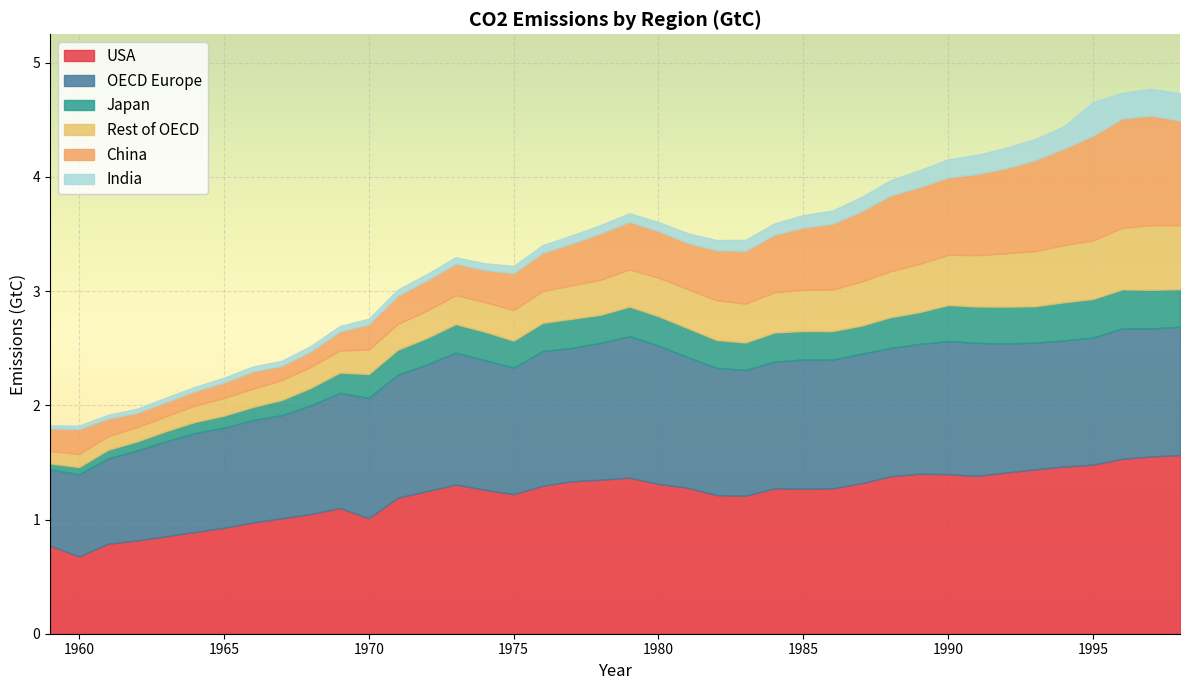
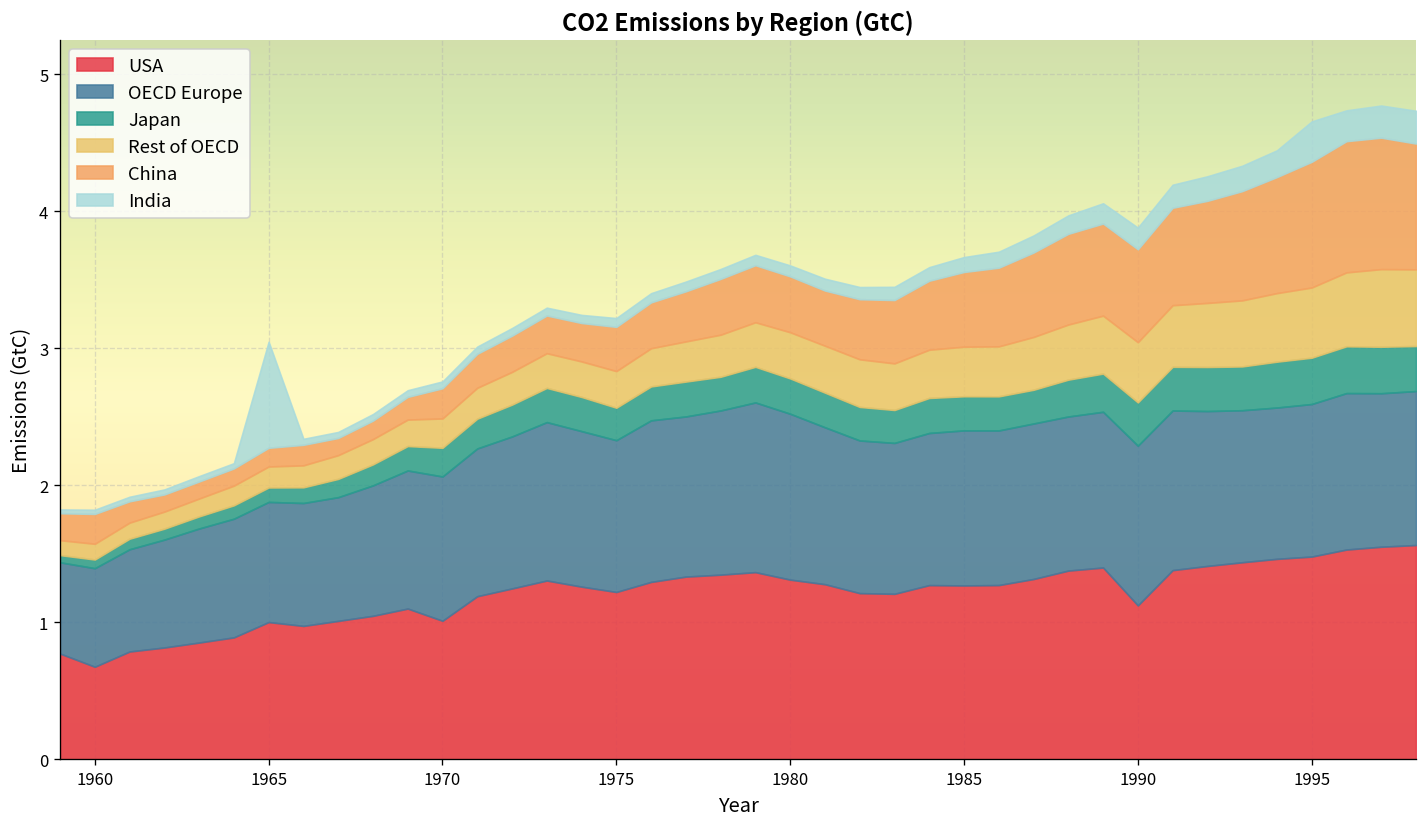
  {
    "USA": {
      "1960": 0.68,
-     "1965": 0.93,
+     "1965": 1.00,
      "1970": 1.01,
      "1975": 1.22,
      "1980": 1.31,
      "1985": 1.27,
-     "1990": 1.40,
+     "1990": 1.12,
      "1995": 1.48
    },
    "India": {
      "1960": 0.03,
-     "1965": 0.04,
+     "1965": 0.77,
      "1970": 0.05,
      "1975": 0.06,
      "1980": 0.08,
      "1985": 0.11,
      "1990": 0.16,
      "1995": 0.29
    }
  }
